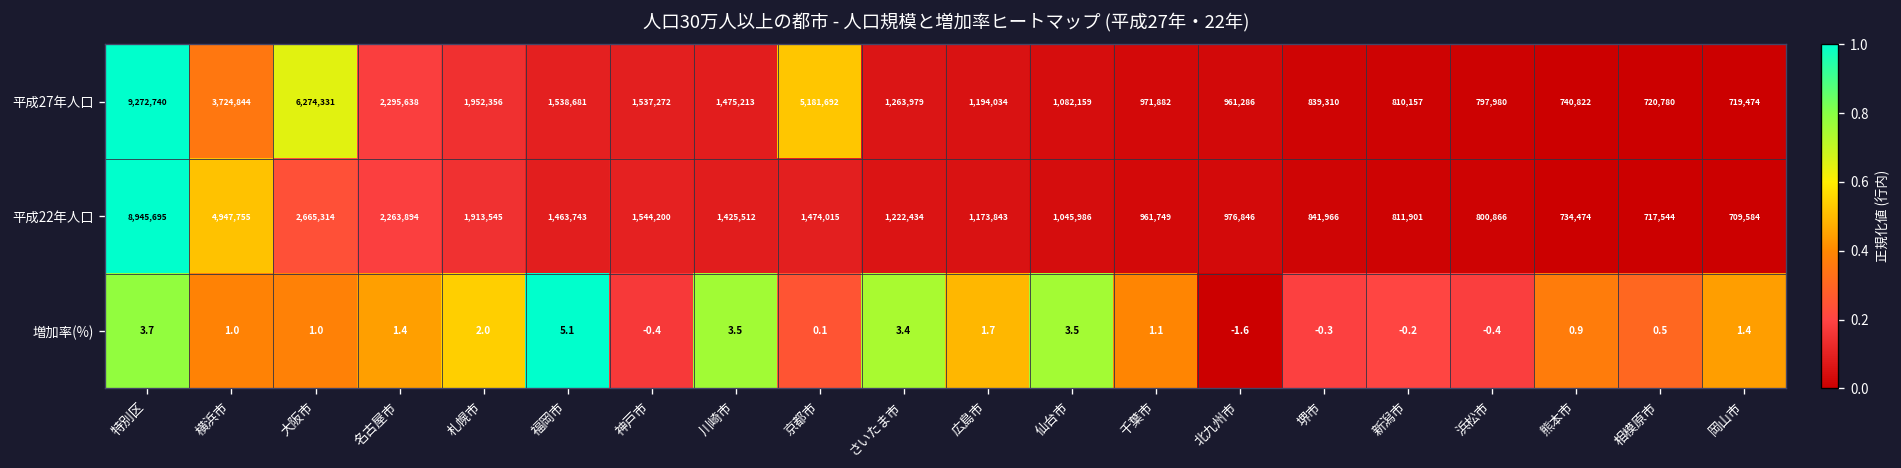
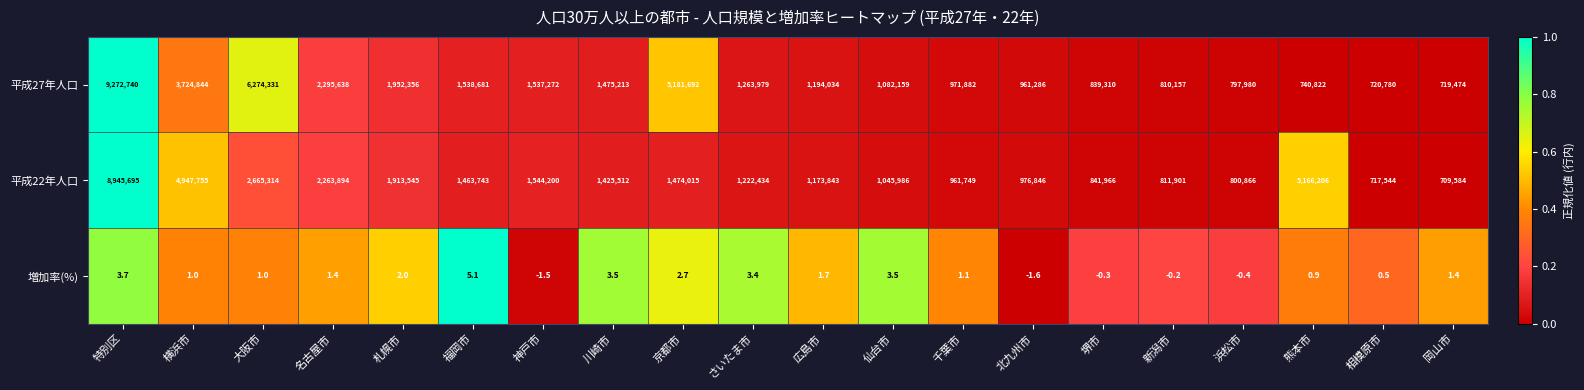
  {
    "平成27年人口": {
      "特別区": "9,272,740",
      "横浜市": "3,724,844",
      "大阪市": "6,274,331",
      "名古屋市": "2,295,638",
      "札幌市": "1,952,356",
      "福岡市": "1,538,681",
      "神戸市": "1,537,272",
      "川崎市": "1,475,213",
      "京都市": "5,181,692",
      "さいたま市": "1,263,979",
      "広島市": "1,194,034",
      "仙台市": "1,082,159",
      "千葉市": "971,882",
      "北九州市": "961,286",
      "堺市": "839,310",
      "新潟市": "810,157",
      "浜松市": "797,980",
      "熊本市": "740,822",
      "相模原市": "720,780",
      "岡山市": "719,474"
    },
    "平成22年人口": {
      "特別区": "8,945,695",
      "横浜市": "4,947,755",
      "大阪市": "2,665,314",
      "名古屋市": "2,263,894",
      "札幌市": "1,913,545",
      "福岡市": "1,463,743",
      "神戸市": "1,544,200",
      "川崎市": "1,425,512",
      "京都市": "1,474,015",
      "さいたま市": "1,222,434",
      "広島市": "1,173,843",
      "仙台市": "1,045,986",
      "千葉市": "961,749",
      "北九州市": "976,846",
      "堺市": "841,966",
      "新潟市": "811,901",
      "浜松市": "800,866",
-     "熊本市": "734,474",
+     "熊本市": "5,166,206",
      "相模原市": "717,544",
      "岡山市": "709,584"
    },
    "増加率(%)": {
      "特別区": "3.7",
      "横浜市": "1.0",
      "大阪市": "1.0",
      "名古屋市": "1.4",
      "札幌市": "2.0",
      "福岡市": "5.1",
-     "神戸市": "-0.4",
+     "神戸市": "-1.5",
      "川崎市": "3.5",
-     "京都市": "0.1",
+     "京都市": "2.7",
      "さいたま市": "3.4",
      "広島市": "1.7",
      "仙台市": "3.5",
      "千葉市": "1.1",
      "北九州市": "-1.6",
      "堺市": "-0.3",
      "新潟市": "-0.2",
      "浜松市": "-0.4",
      "熊本市": "0.9",
      "相模原市": "0.5",
      "岡山市": "1.4"
    }
  }
